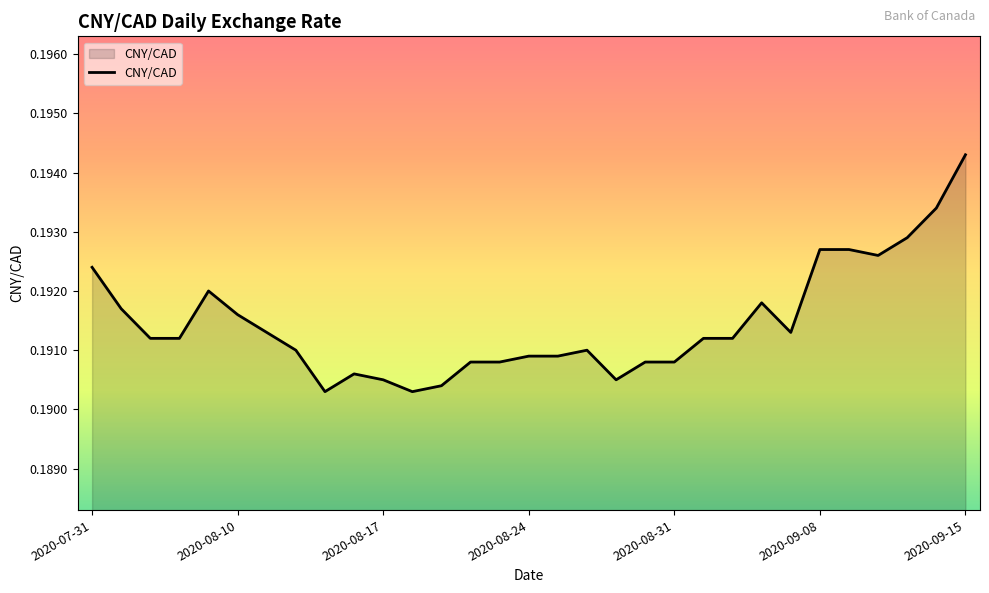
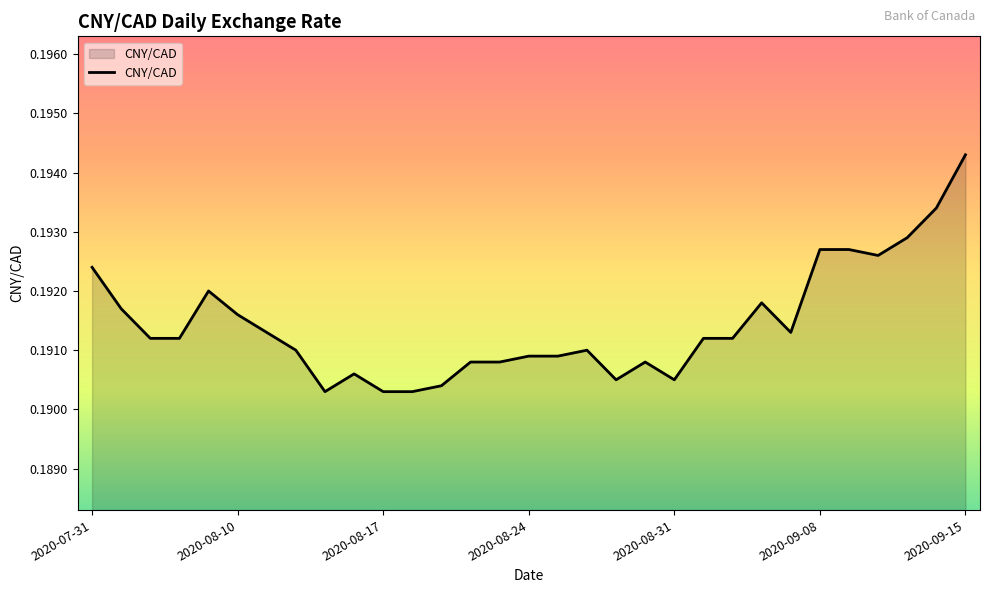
  {
    "2020-07-31": 0.1924,
    "2020-08-10": 0.1916,
-   "2020-08-17": 0.1905,
+   "2020-08-17": 0.1903,
    "2020-08-24": 0.1909,
-   "2020-08-31": 0.1908,
+   "2020-08-31": 0.1905,
    "2020-09-08": 0.1927,
    "2020-09-15": 0.1943
  }
